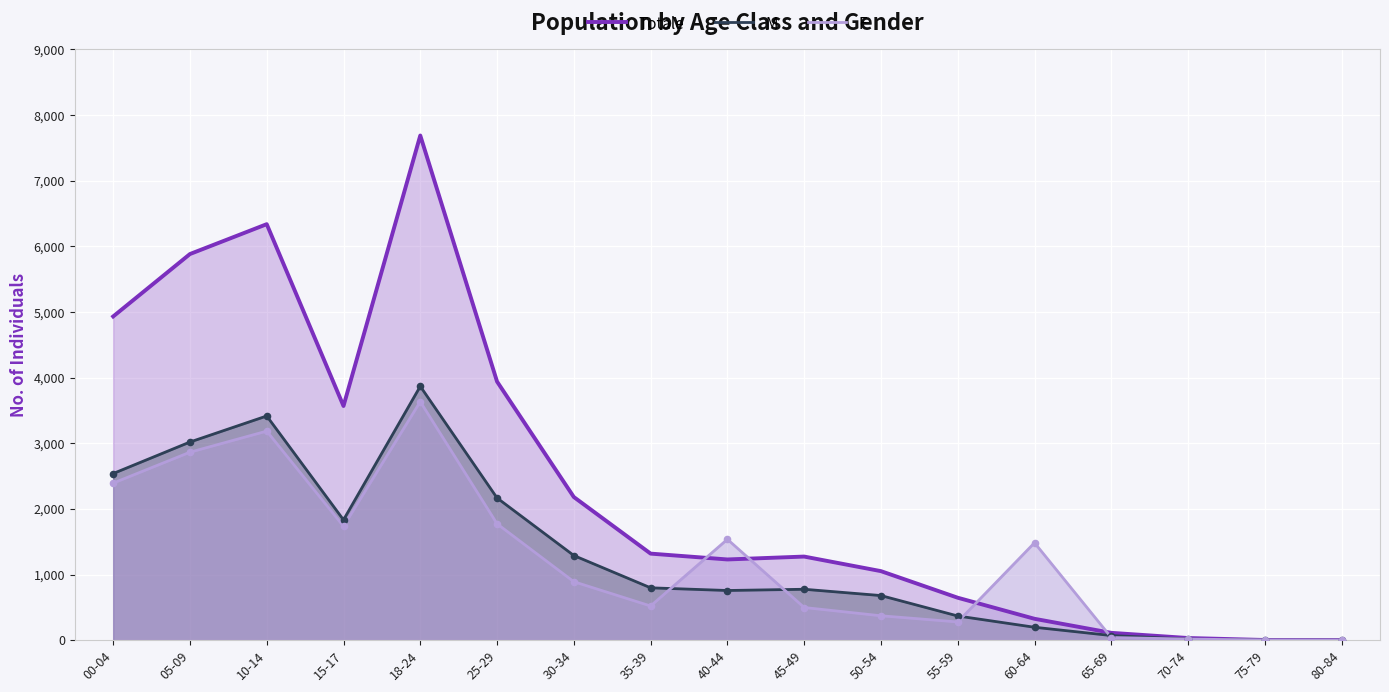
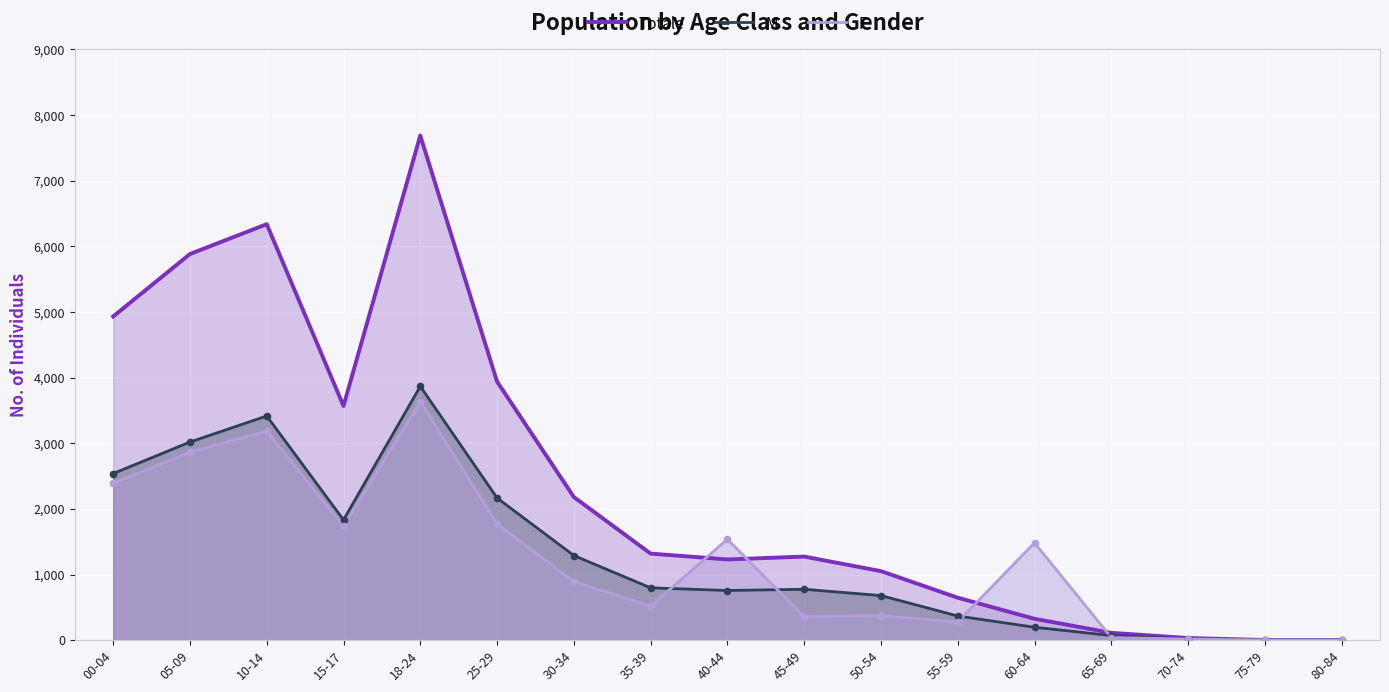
  {
    "Totale": {
      "00-04": "4,900",
      "05-09": "5,900",
      "10-14": "6,300",
      "15-17": "3,600",
      "18-24": "7,700",
      "25-29": "3,900",
      "30-34": "2,200",
      "35-39": "1,300",
      "40-44": "1,200",
      "45-49": "1,300",
      "50-54": "1,100",
      "55-59": "600",
      "60-64": "300",
      "65-69": "100"
    },
    "M": {
      "00-04": "2,500",
      "05-09": "3,000",
      "10-14": "3,400",
      "15-17": "1,800",
      "18-24": "3,900",
      "25-29": "2,200",
      "30-34": "1,300",
      "35-39": "800",
      "40-44": "800",
      "45-49": "800",
      "50-54": "700",
      "55-59": "400",
      "60-64": "200"
    },
    "F": {
      "00-04": "2,400",
      "05-09": "2,900",
      "10-14": "3,200",
      "15-17": "1,700",
      "18-24": "3,600",
      "25-29": "1,800",
      "30-34": "900",
      "35-39": "500",
      "40-44": "1,500",
-     "45-49": "500",
+     "45-49": "400",
      "50-54": "400",
      "55-59": "300",
      "60-64": "1,500"
    }
  }
